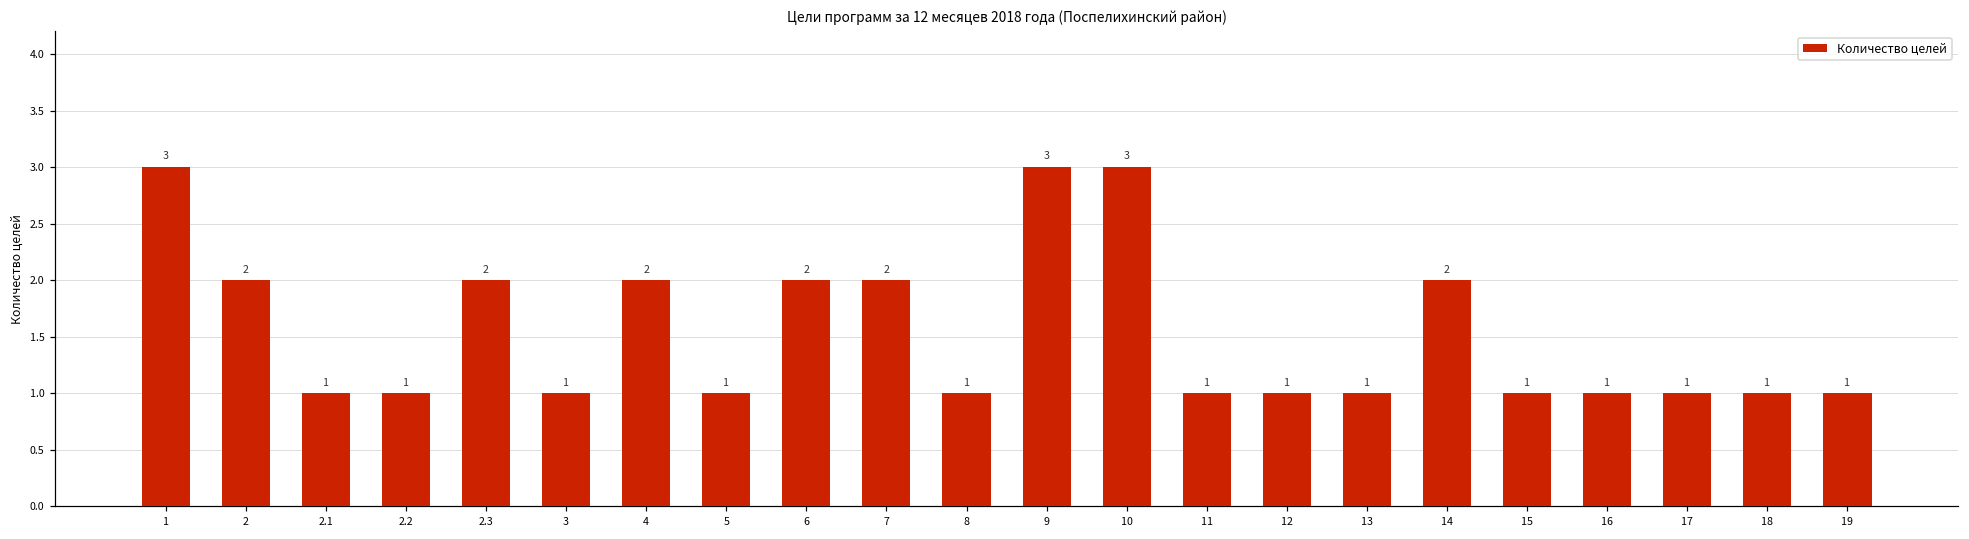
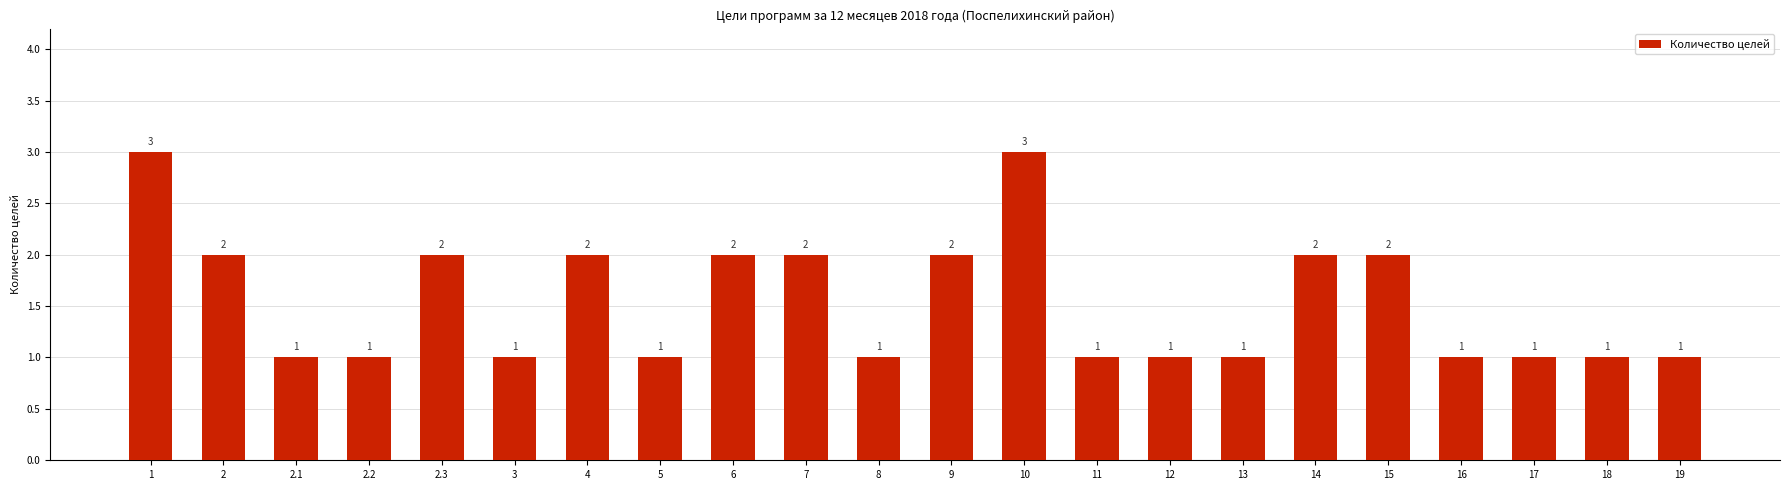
  {
    "1": 3,
    "2": 2,
    "2.1": 1,
    "2.2": 1,
    "2.3": 2,
    "3": 1,
    "4": 2,
    "5": 1,
    "6": 2,
    "7": 2,
    "8": 1,
-   "9": 3,
+   "9": 2,
    "10": 3,
    "11": 1,
    "12": 1,
    "13": 1,
    "14": 2,
-   "15": 1,
+   "15": 2,
    "16": 1,
    "17": 1,
    "18": 1,
    "19": 1
  }
